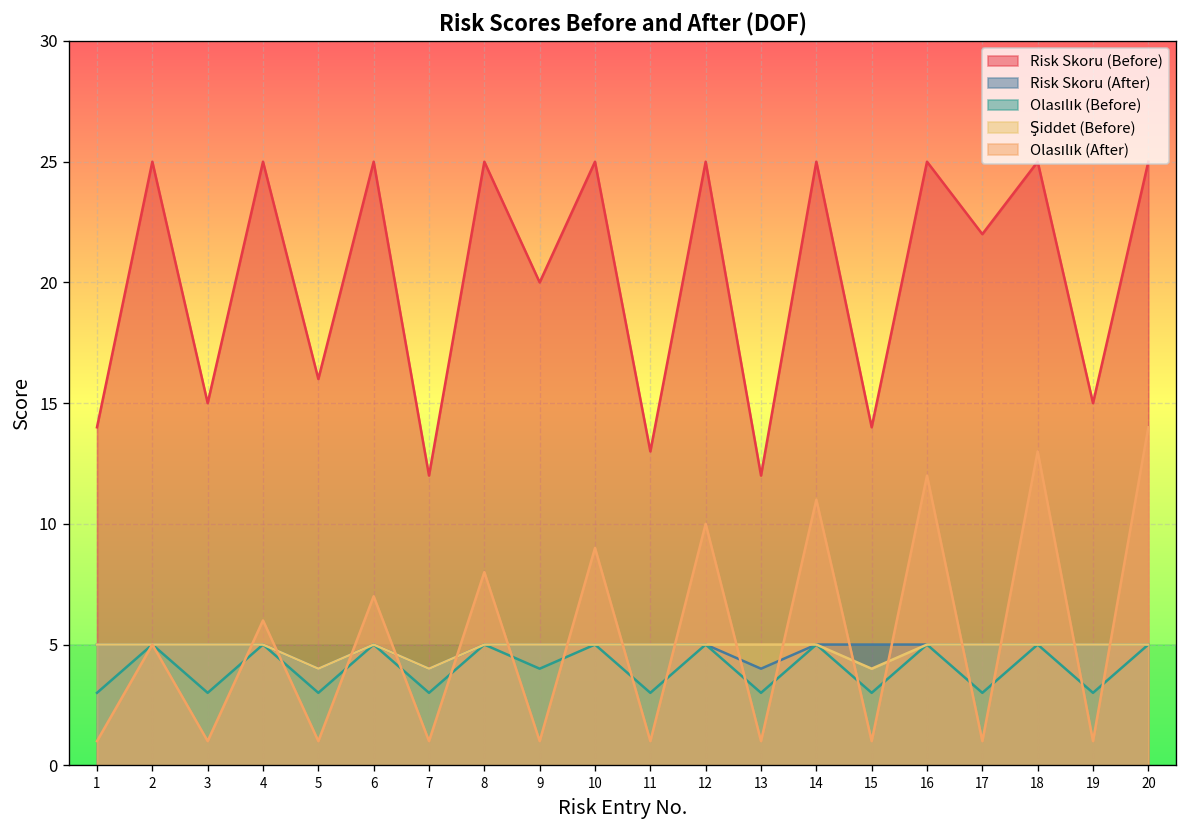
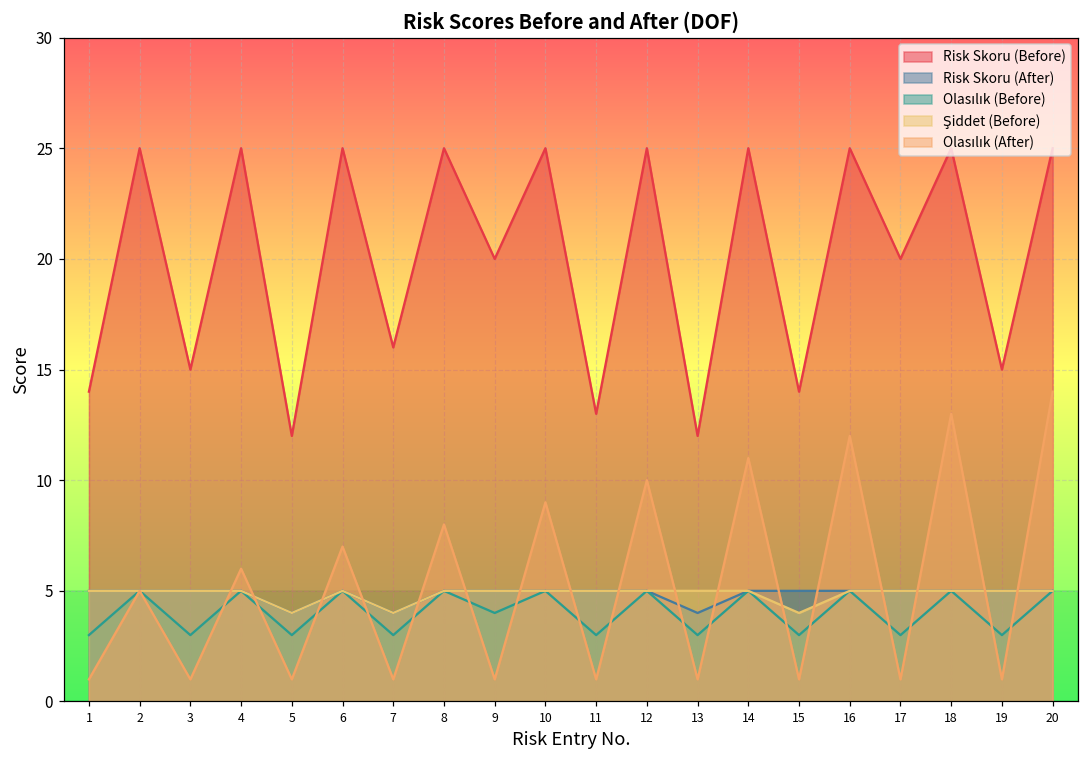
  {
    "Risk Skoru (Before)": {
      "1": 14,
      "2": 25,
      "3": 15,
      "4": 25,
-     "5": 16,
+     "5": 12,
      "6": 25,
-     "7": 12,
+     "7": 16,
      "8": 25,
      "9": 20,
      "10": 25,
      "11": 13,
      "12": 25,
      "13": 12,
      "14": 25,
      "15": 14,
      "16": 25,
-     "17": 22,
+     "17": 20,
      "19": 15
    }
  }
